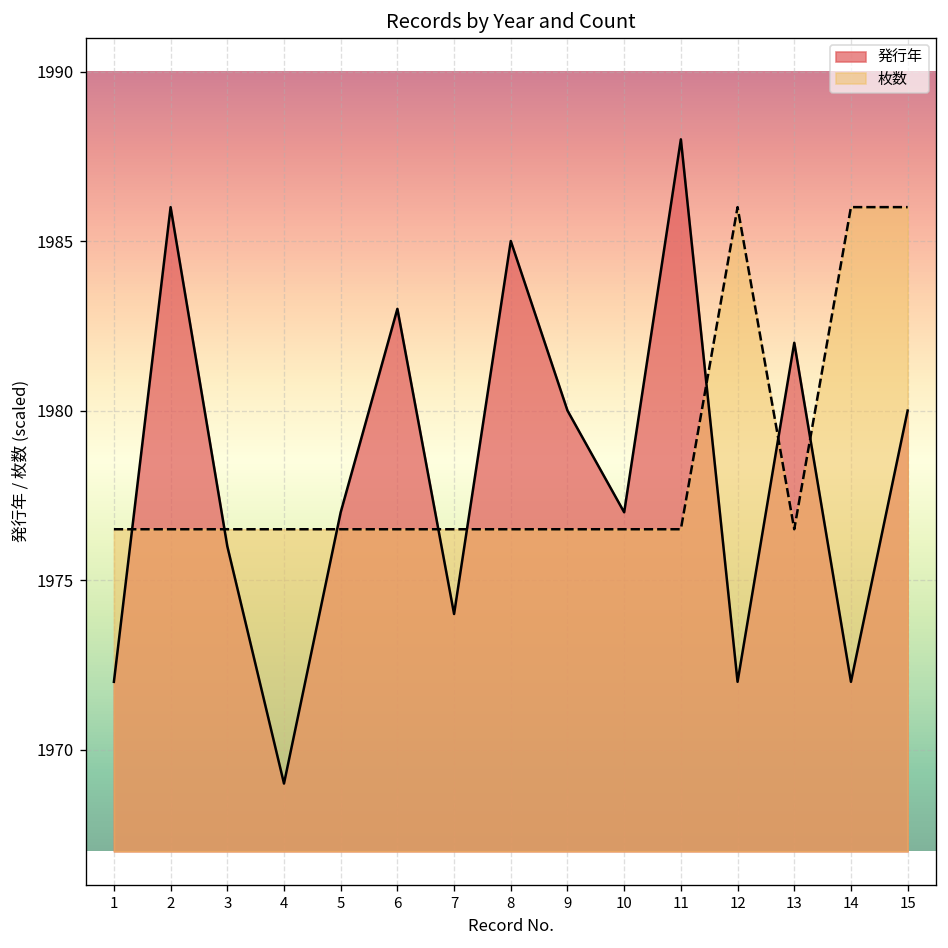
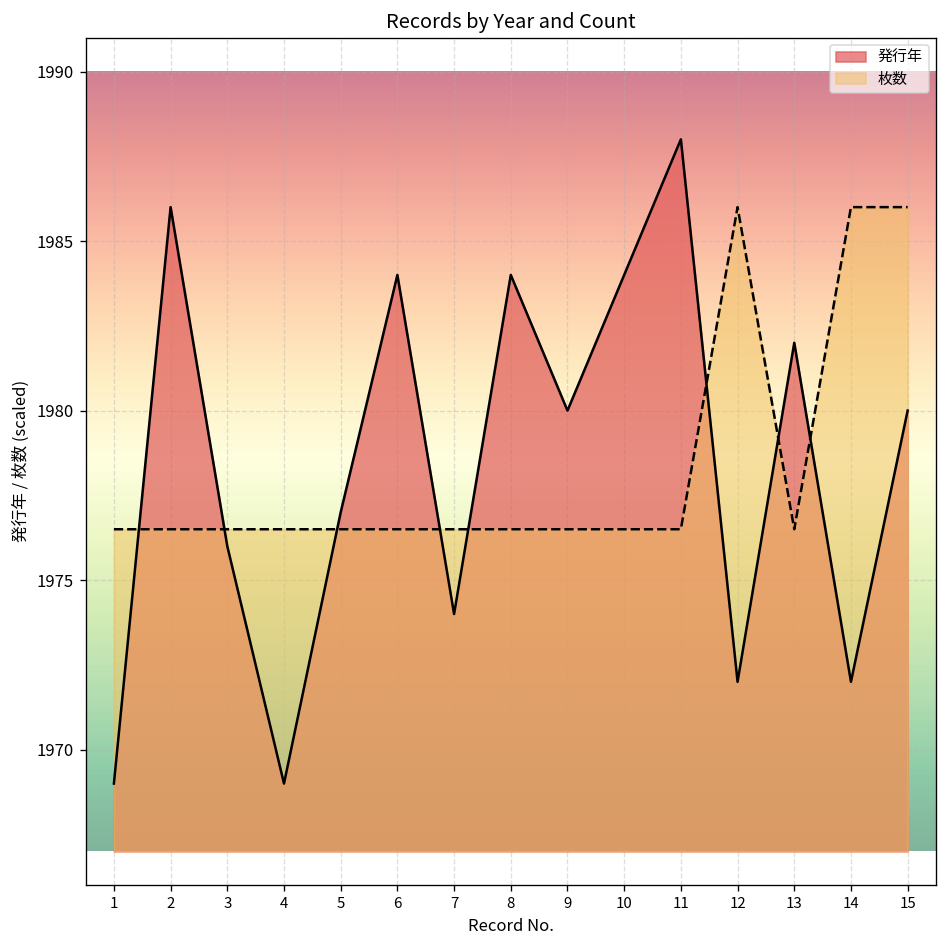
  {
    "発行年": {
-     "1": 1972,
+     "1": 1969,
      "2": 1986,
      "3": 1976,
      "4": 1969,
      "5": 1977,
-     "6": 1983,
+     "6": 1984,
      "7": 1974,
-     "8": 1985,
+     "8": 1984,
      "9": 1980,
-     "10": 1977,
+     "10": 1984,
      "11": 1988,
      "12": 1972,
      "13": 1982,
      "14": 1972,
      "15": 1980
    },
    "枚数": {
      "1": 1976.5,
      "2": 1976.5,
      "3": 1976.5,
      "4": 1976.5,
      "5": 1976.5,
      "6": 1976.5,
      "7": 1976.5,
      "8": 1976.5,
      "9": 1976.5,
      "10": 1976.5,
      "11": 1976.5,
      "12": 1986,
      "13": 1976.5,
      "14": 1986,
      "15": 1986
    }
  }
